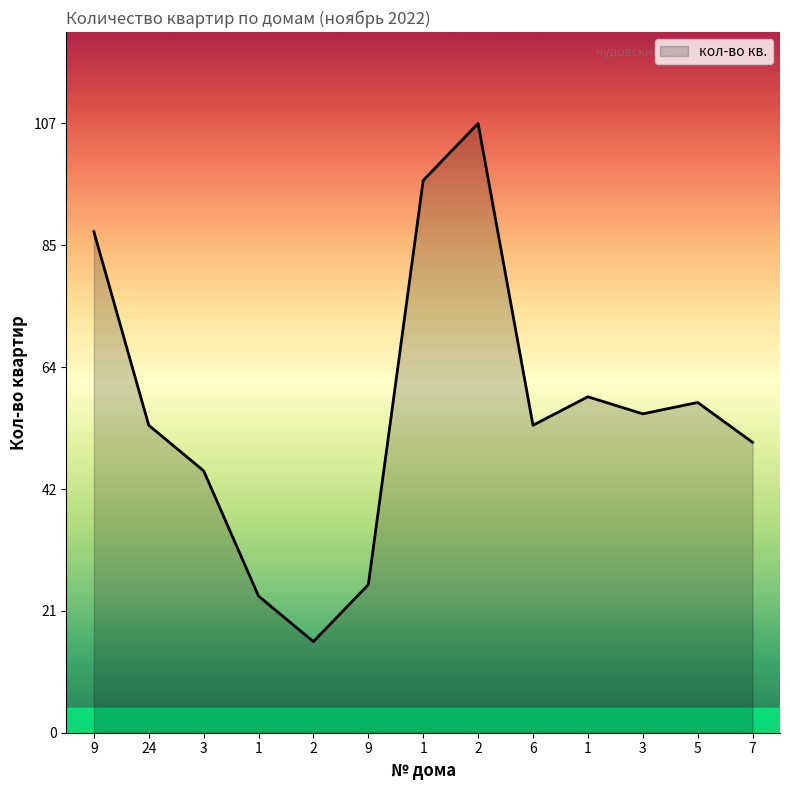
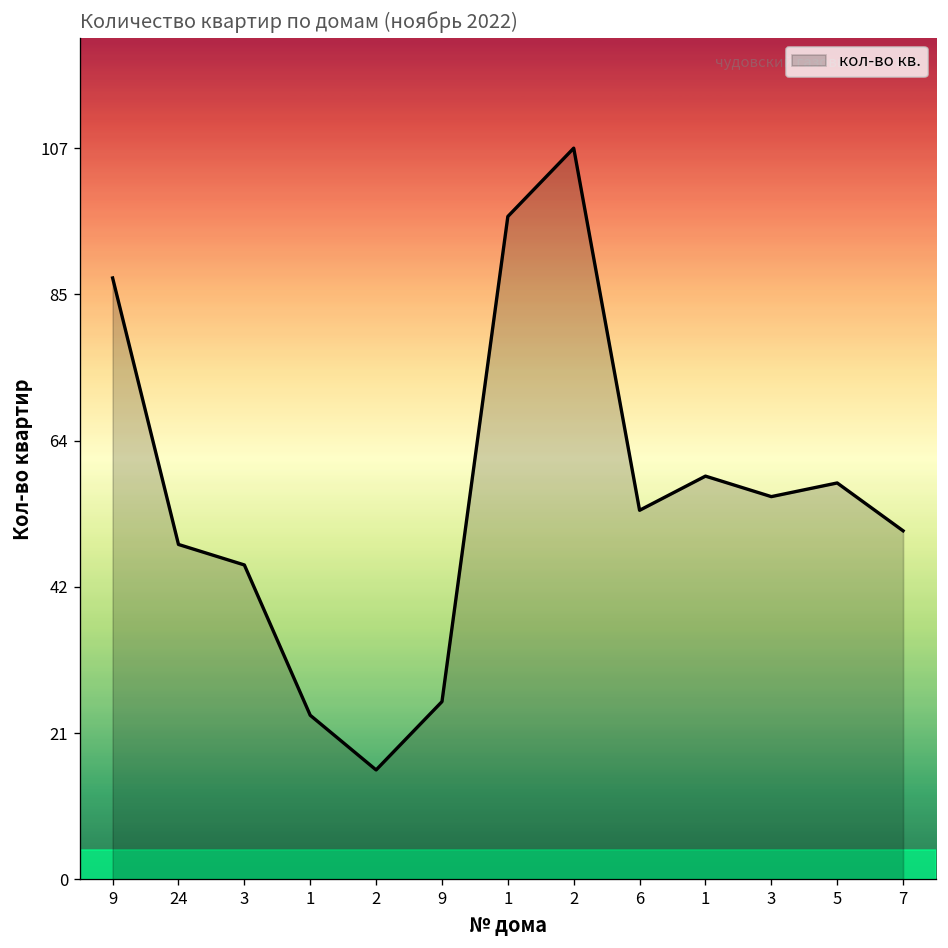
  {
-   "24": 54,
+   "24": 49,
    "6": 54,
    "5": 58,
    "7": 51
  }
